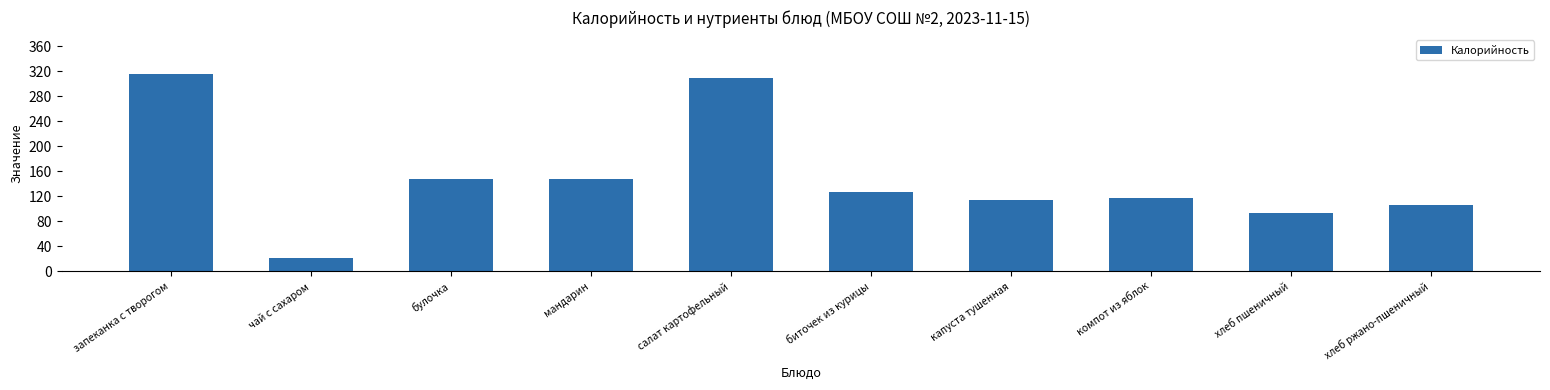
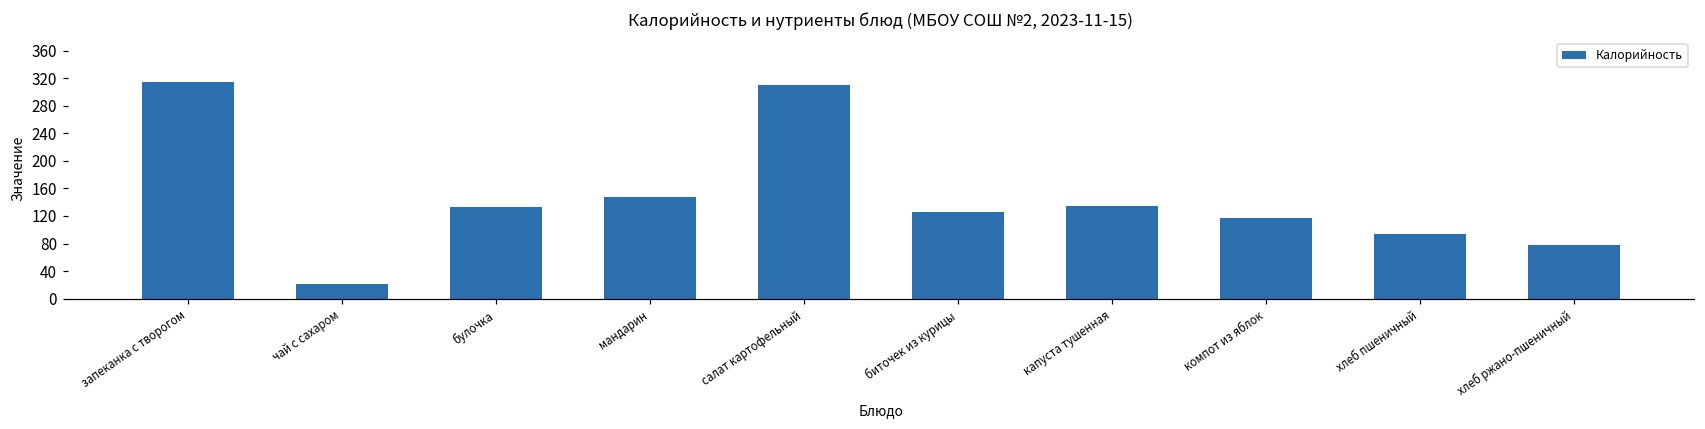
  {
    "запеканка с творогом": 320,
    "чай с сахаром": 20,
-   "булочка": 150,
+   "булочка": 130,
    "мандарин": 150,
    "салат картофельный": 310,
    "биточек из курицы": 130,
-   "капуста тушенная": 110,
+   "капуста тушенная": 140,
    "компот из яблок": 120,
    "хлеб пшеничный": 90,
-   "хлеб ржано-пшеничный": 110
+   "хлеб ржано-пшеничный": 80
  }
